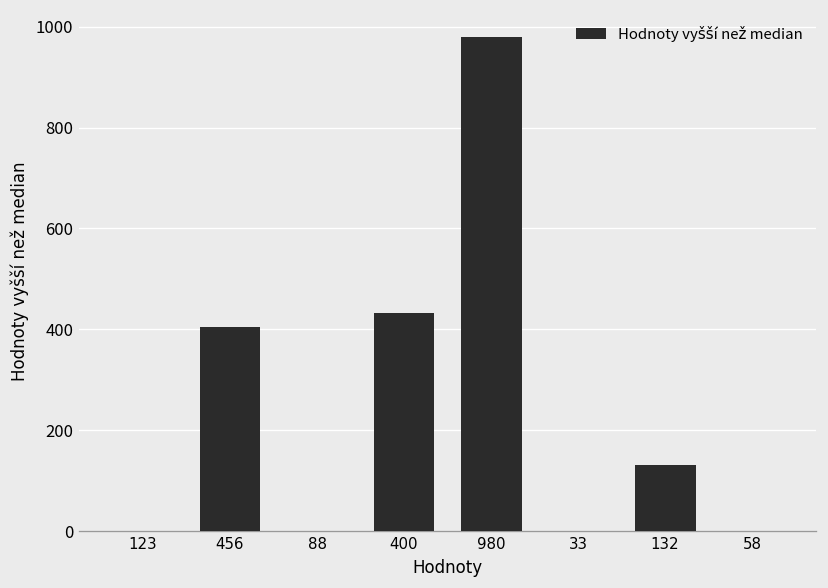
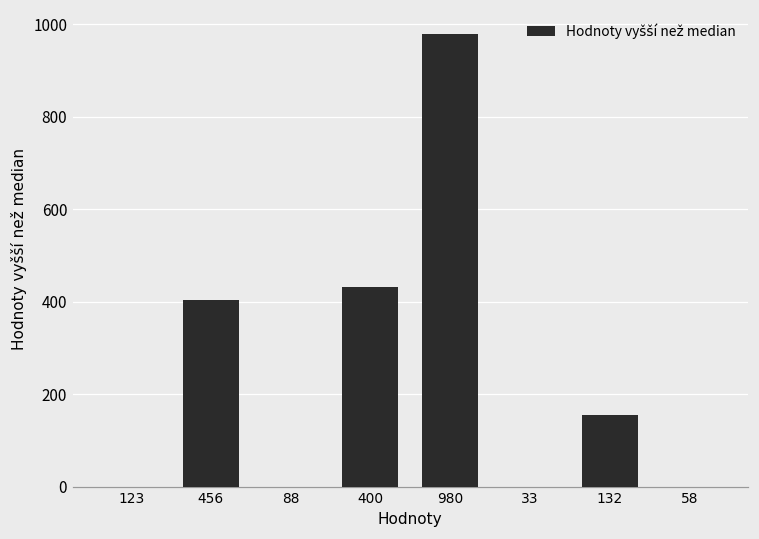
  {
    "123": 0,
    "456": 410,
    "88": 0,
    "400": 430,
    "980": 980,
    "33": 0,
-   "132": 130,
+   "132": 160,
    "58": 0
  }
